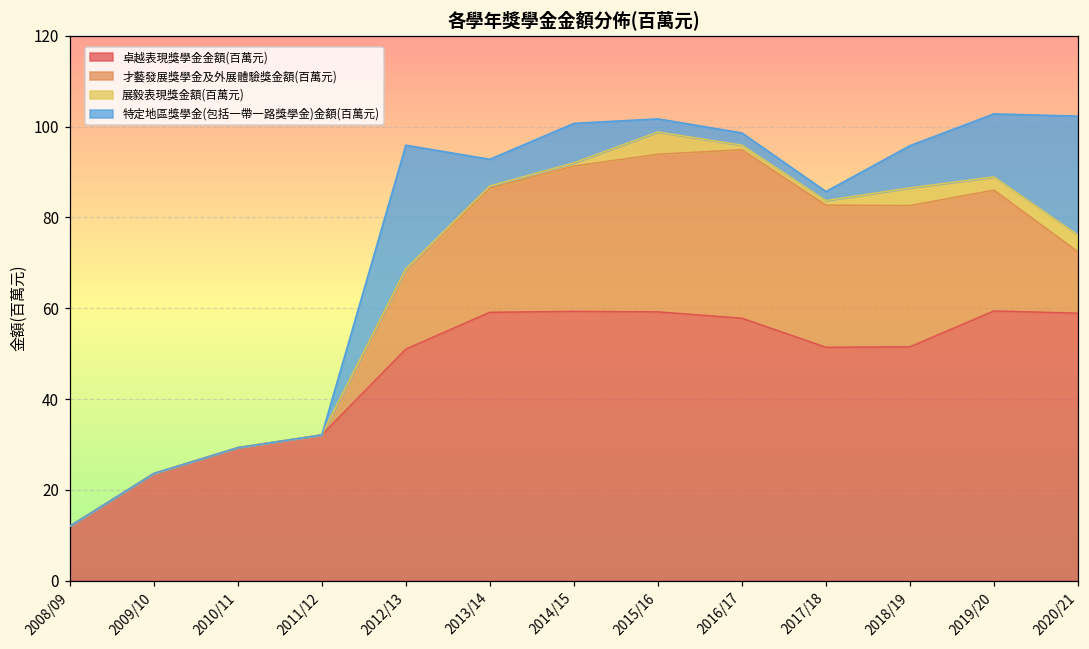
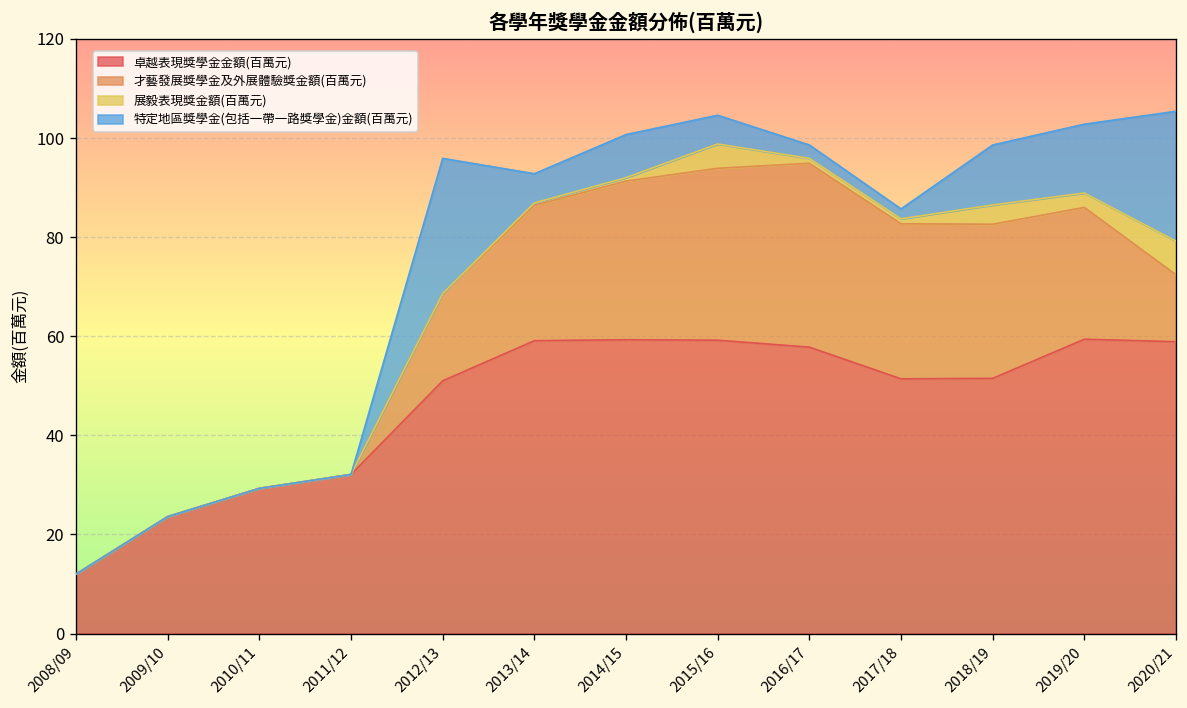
  {
    "展毅表現獎金額(百萬元)": {
      "2014/15": 1,
      "2015/16": 5,
      "2016/17": 1,
      "2017/18": 1,
      "2018/19": 4,
      "2019/20": 3,
-     "2020/21": 4
+     "2020/21": 7
    },
    "特定地區獎學金(包括一帶一路獎學金)金額(百萬元)": {
      "2012/13": 27,
      "2013/14": 6,
      "2014/15": 9,
-     "2015/16": 3,
+     "2015/16": 6,
      "2016/17": 3,
      "2017/18": 2,
-     "2018/19": 9,
+     "2018/19": 12,
      "2019/20": 14,
      "2020/21": 26
    }
  }
